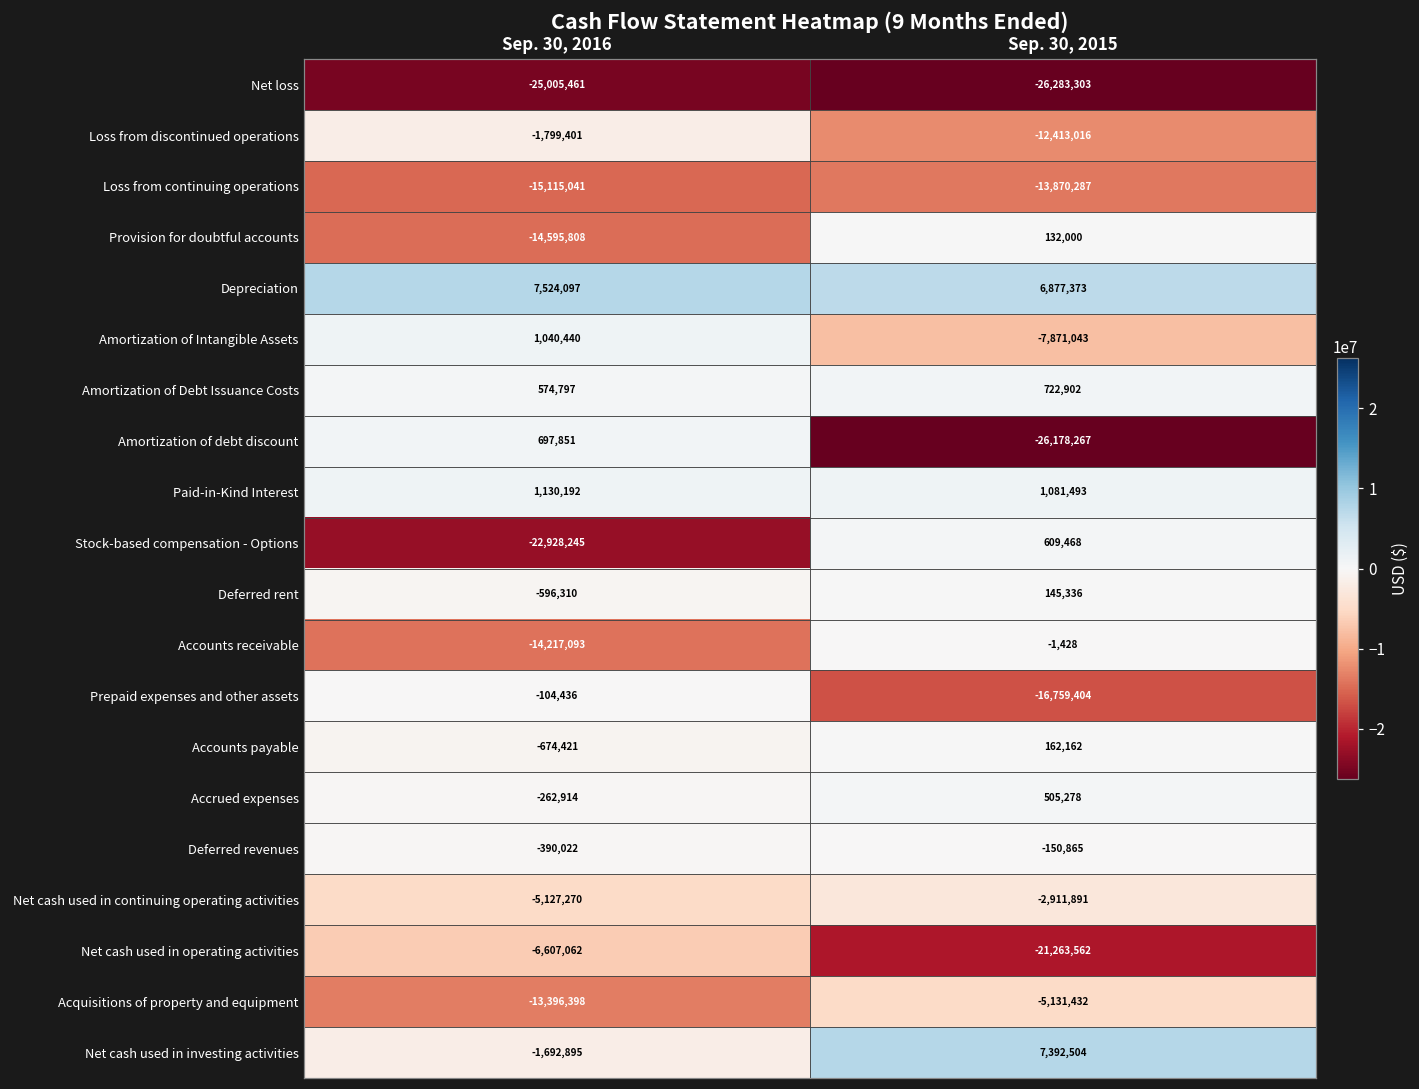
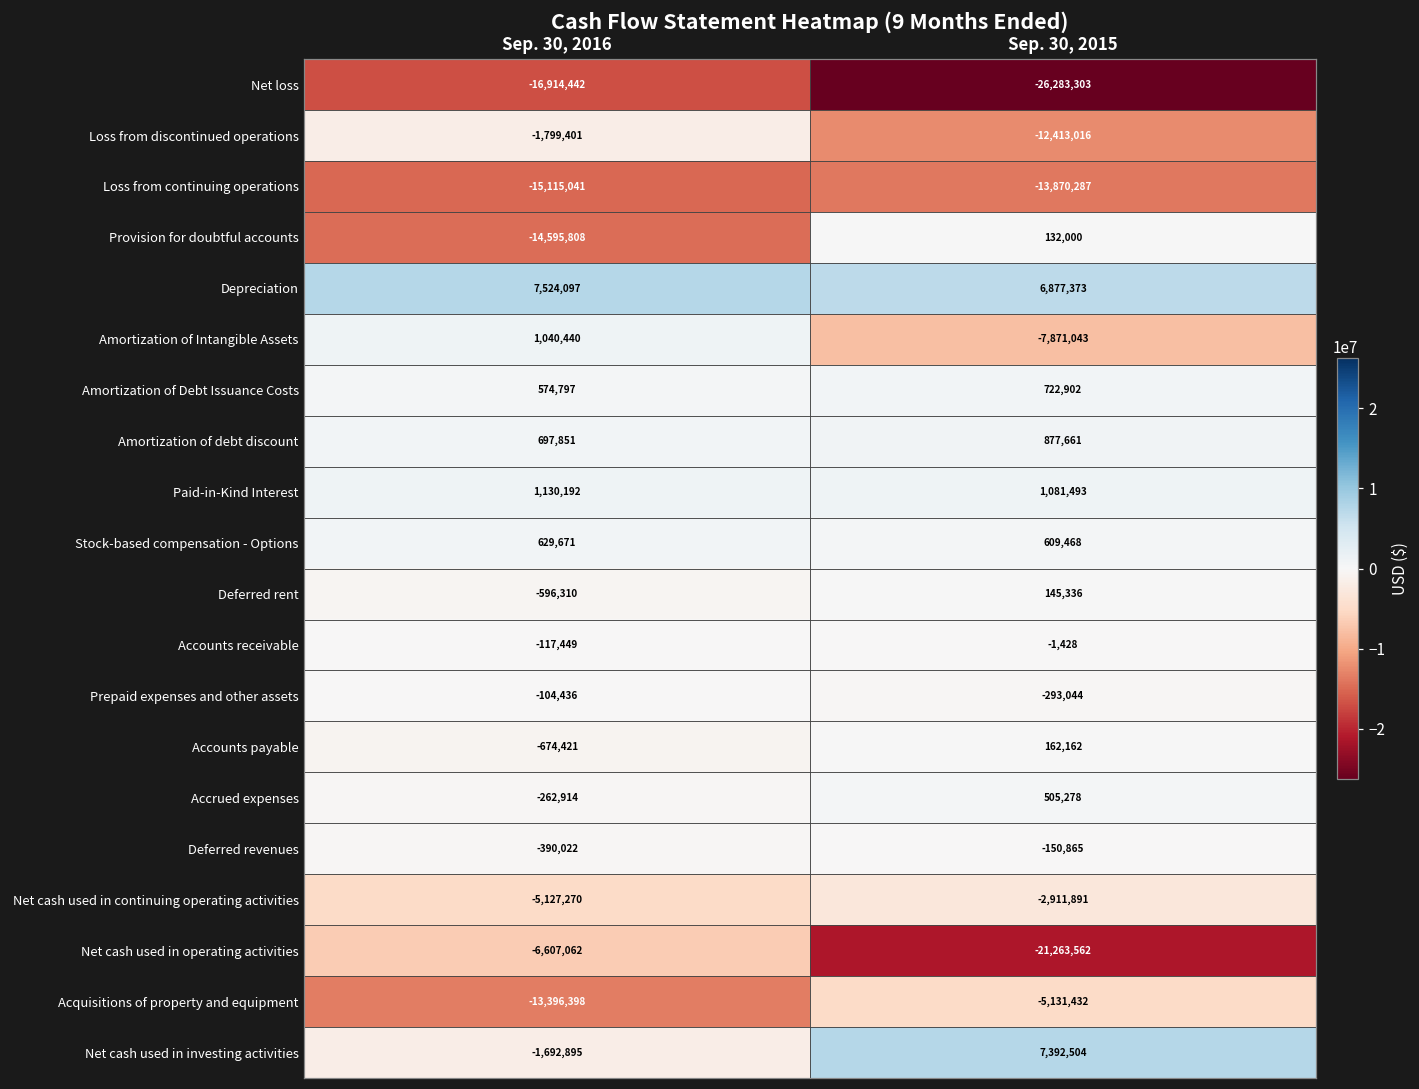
  {
    "Net loss": {
-     "Sep. 30, 2016": "-25,005,461",
+     "Sep. 30, 2016": "-16,914,442",
      "Sep. 30, 2015": "-26,283,303"
    },
    "Loss from discontinued operations": {
      "Sep. 30, 2016": "-1,799,401",
      "Sep. 30, 2015": "-12,413,016"
    },
    "Loss from continuing operations": {
      "Sep. 30, 2016": "-15,115,041",
      "Sep. 30, 2015": "-13,870,287"
    },
    "Provision for doubtful accounts": {
      "Sep. 30, 2016": "-14,595,808",
      "Sep. 30, 2015": "132,000"
    },
    "Depreciation": {
      "Sep. 30, 2016": "7,524,097",
      "Sep. 30, 2015": "6,877,373"
    },
    "Amortization of Intangible Assets": {
      "Sep. 30, 2016": "1,040,440",
      "Sep. 30, 2015": "-7,871,043"
    },
    "Amortization of Debt Issuance Costs": {
      "Sep. 30, 2016": "574,797",
      "Sep. 30, 2015": "722,902"
    },
    "Amortization of debt discount": {
      "Sep. 30, 2016": "697,851",
-     "Sep. 30, 2015": "-26,178,267"
+     "Sep. 30, 2015": "877,661"
    },
    "Paid-in-Kind Interest": {
      "Sep. 30, 2016": "1,130,192",
      "Sep. 30, 2015": "1,081,493"
    },
    "Stock-based compensation - Options": {
-     "Sep. 30, 2016": "-22,928,245",
+     "Sep. 30, 2016": "629,671",
      "Sep. 30, 2015": "609,468"
    },
    "Deferred rent": {
      "Sep. 30, 2016": "-596,310",
      "Sep. 30, 2015": "145,336"
    },
    "Accounts receivable": {
-     "Sep. 30, 2016": "-14,217,093",
+     "Sep. 30, 2016": "-117,449",
      "Sep. 30, 2015": "-1,428"
    },
    "Prepaid expenses and other assets": {
      "Sep. 30, 2016": "-104,436",
-     "Sep. 30, 2015": "-16,759,404"
+     "Sep. 30, 2015": "-293,044"
    },
    "Accounts payable": {
      "Sep. 30, 2016": "-674,421",
      "Sep. 30, 2015": "162,162"
    },
    "Accrued expenses": {
      "Sep. 30, 2016": "-262,914",
      "Sep. 30, 2015": "505,278"
    },
    "Deferred revenues": {
      "Sep. 30, 2016": "-390,022",
      "Sep. 30, 2015": "-150,865"
    },
    "Net cash used in continuing operating activities": {
      "Sep. 30, 2016": "-5,127,270",
      "Sep. 30, 2015": "-2,911,891"
    },
    "Net cash used in operating activities": {
      "Sep. 30, 2016": "-6,607,062",
      "Sep. 30, 2015": "-21,263,562"
    },
    "Acquisitions of property and equipment": {
      "Sep. 30, 2016": "-13,396,398",
      "Sep. 30, 2015": "-5,131,432"
    },
    "Net cash used in investing activities": {
      "Sep. 30, 2016": "-1,692,895",
      "Sep. 30, 2015": "7,392,504"
    }
  }
